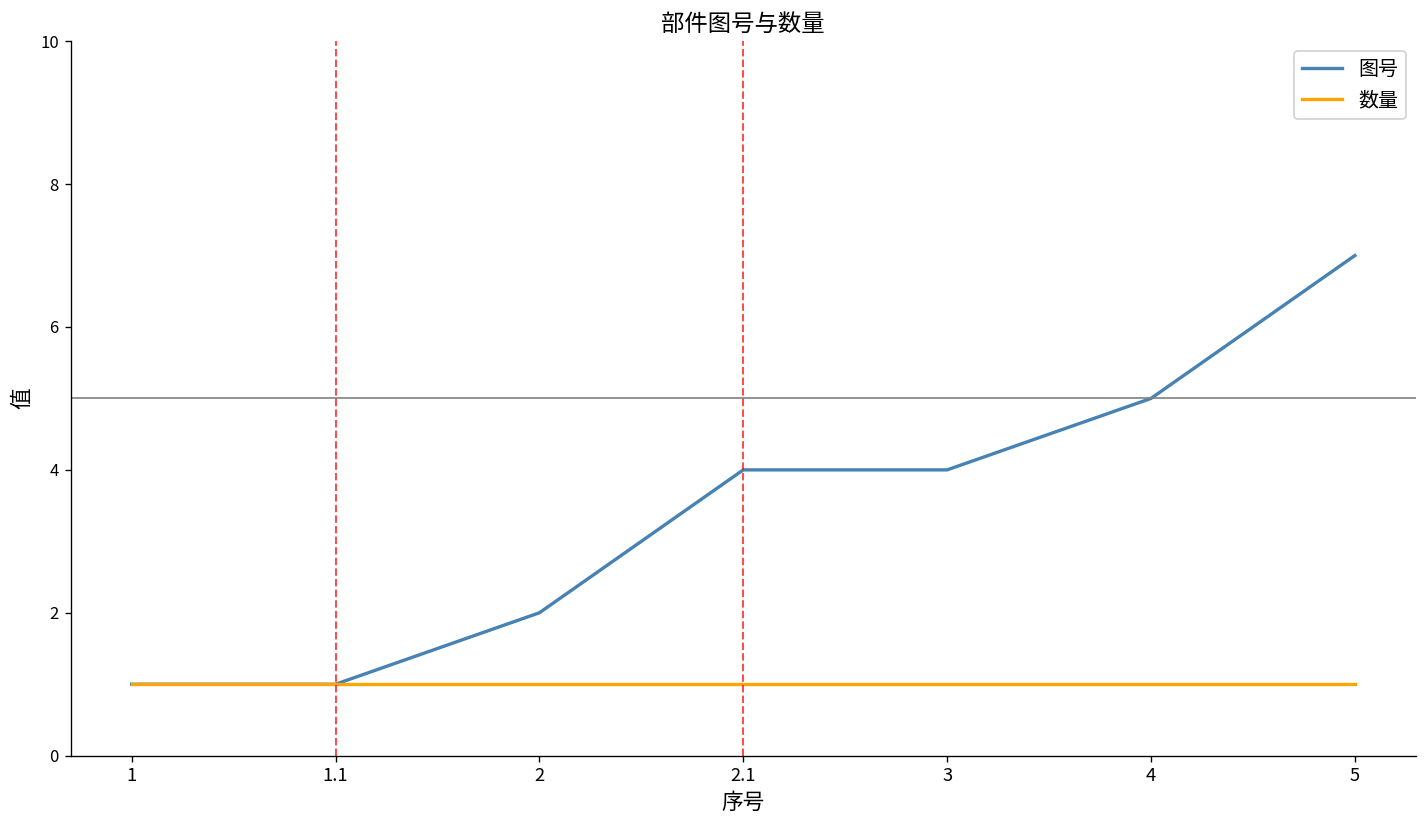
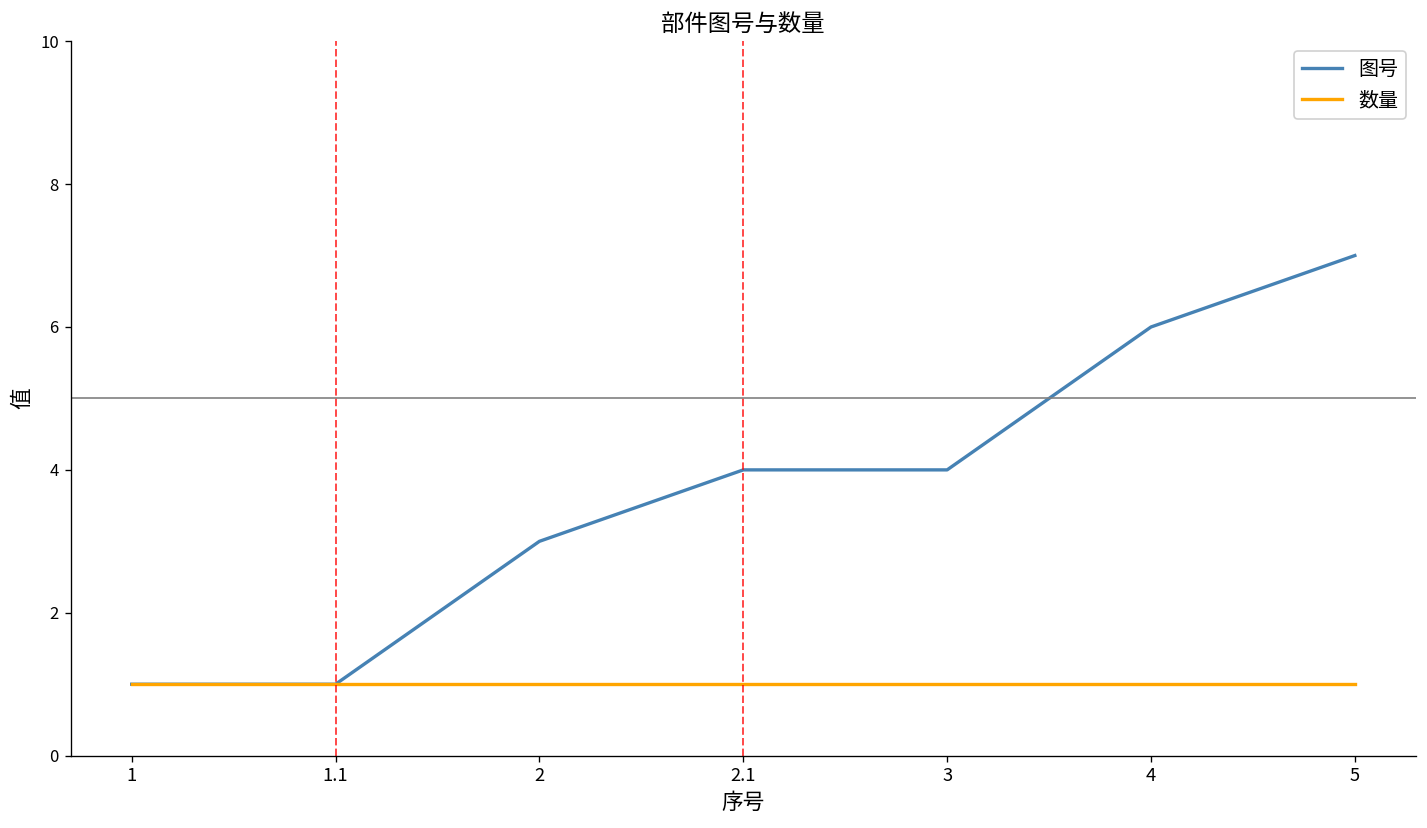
  {
    "图号": {
-     "2": 2,
+     "2": 3,
      "2.1": 4,
      "3": 4,
-     "4": 5,
+     "4": 6,
      "5": 7
    },
    "数量": {
      "2": 1,
      "2.1": 1,
      "3": 1,
      "4": 1,
      "5": 1
    }
  }
